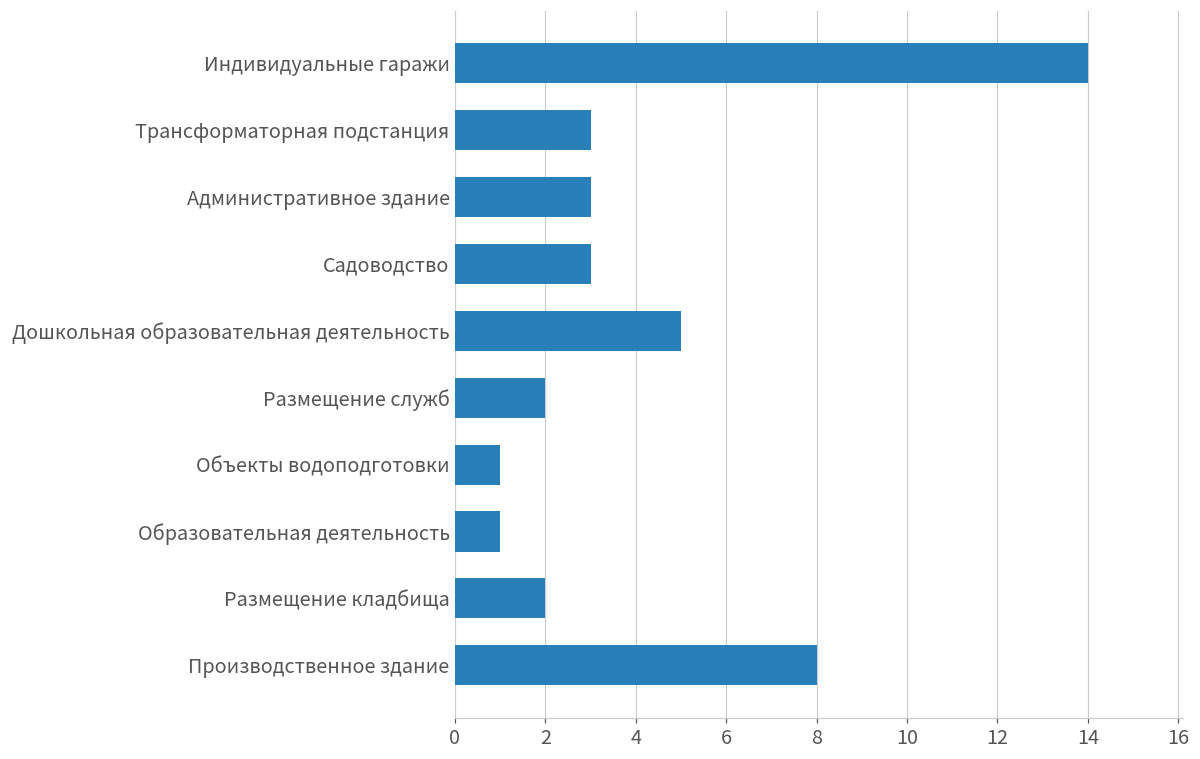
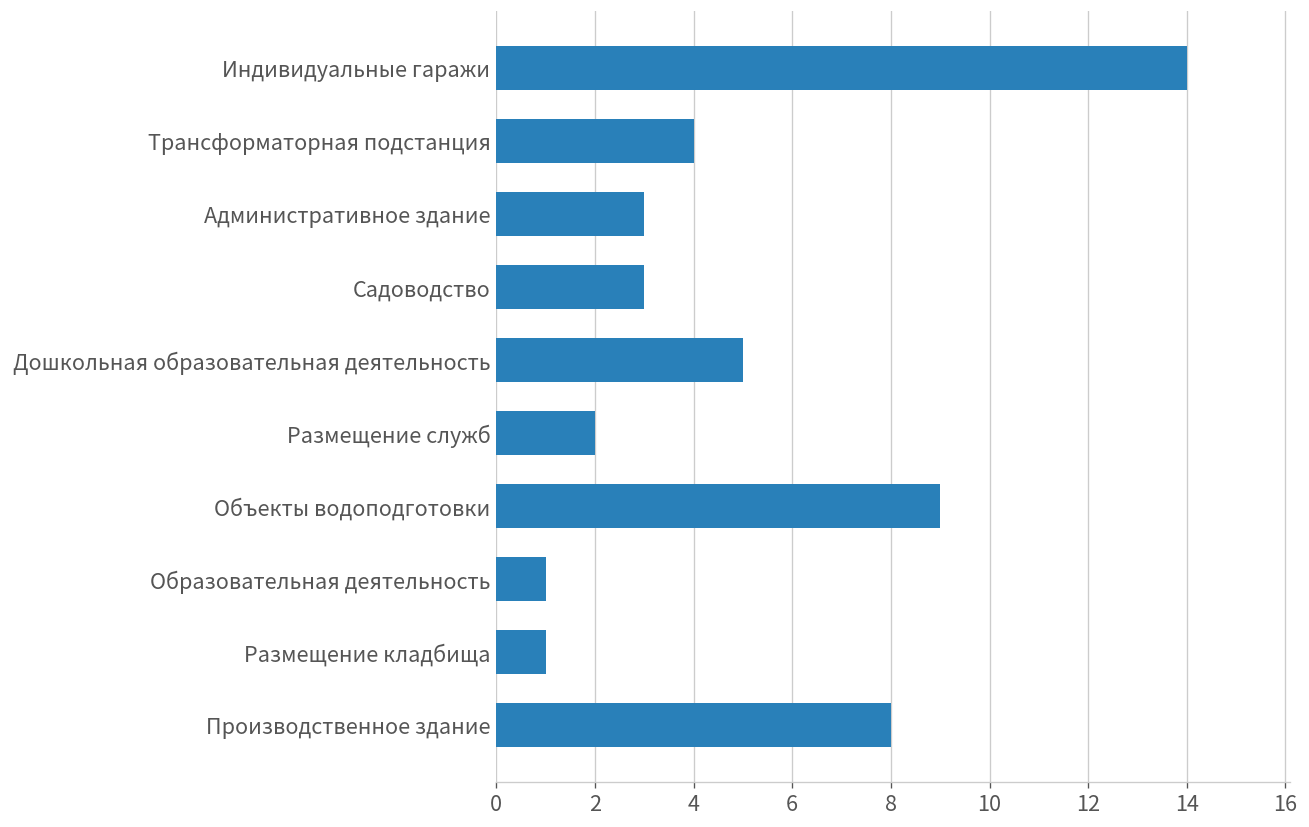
  {
    "Индивидуальные гаражи": 14,
-   "Трансформаторная подстанция": 3,
+   "Трансформаторная подстанция": 4,
    "Административное здание": 3,
    "Садоводство": 3,
    "Дошкольная образовательная деятельность": 5,
    "Размещение служб": 2,
-   "Объекты водоподготовки": 1,
+   "Объекты водоподготовки": 9,
    "Образовательная деятельность": 1,
-   "Размещение кладбища": 2,
+   "Размещение кладбища": 1,
    "Производственное здание": 8
  }
